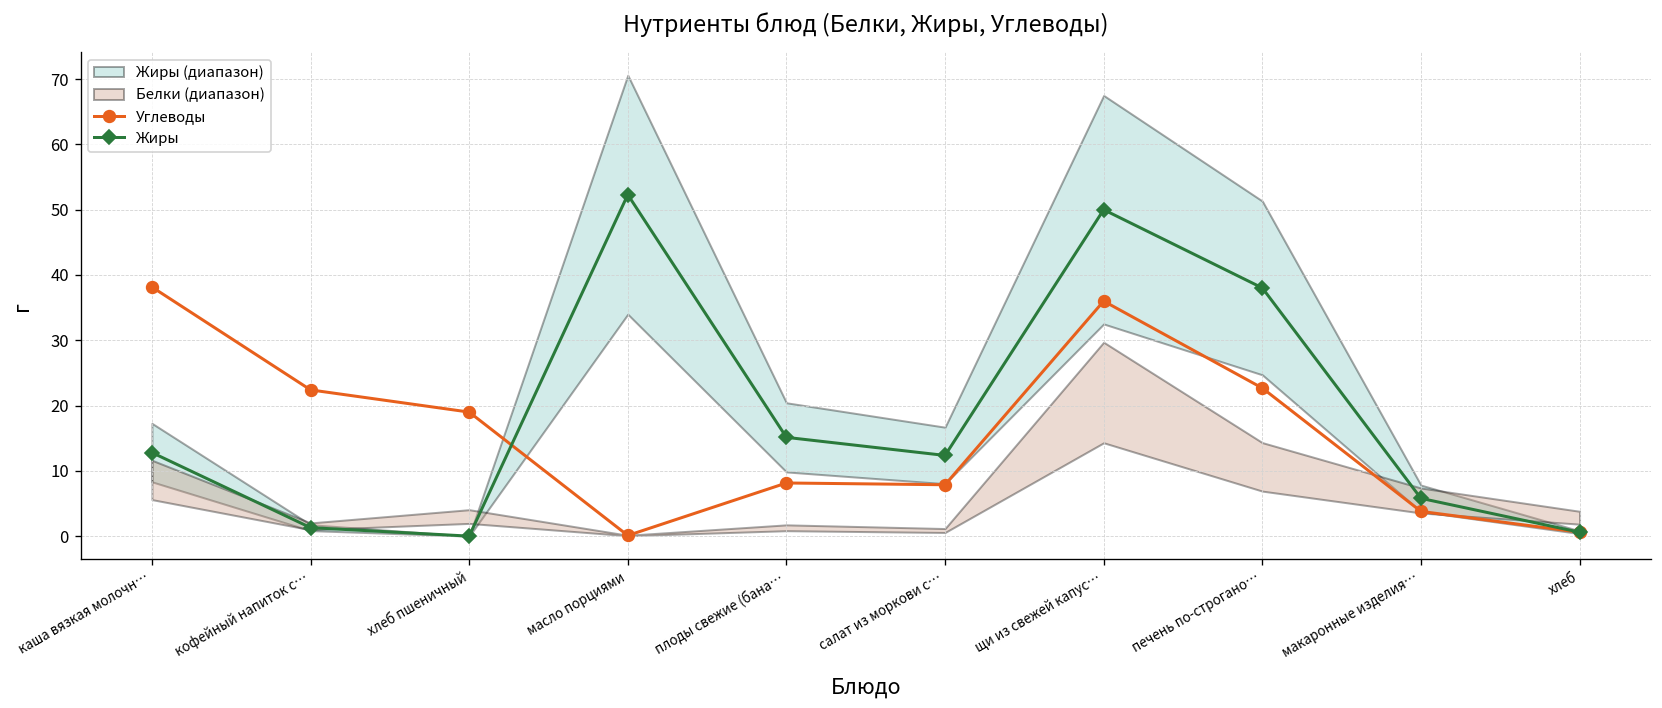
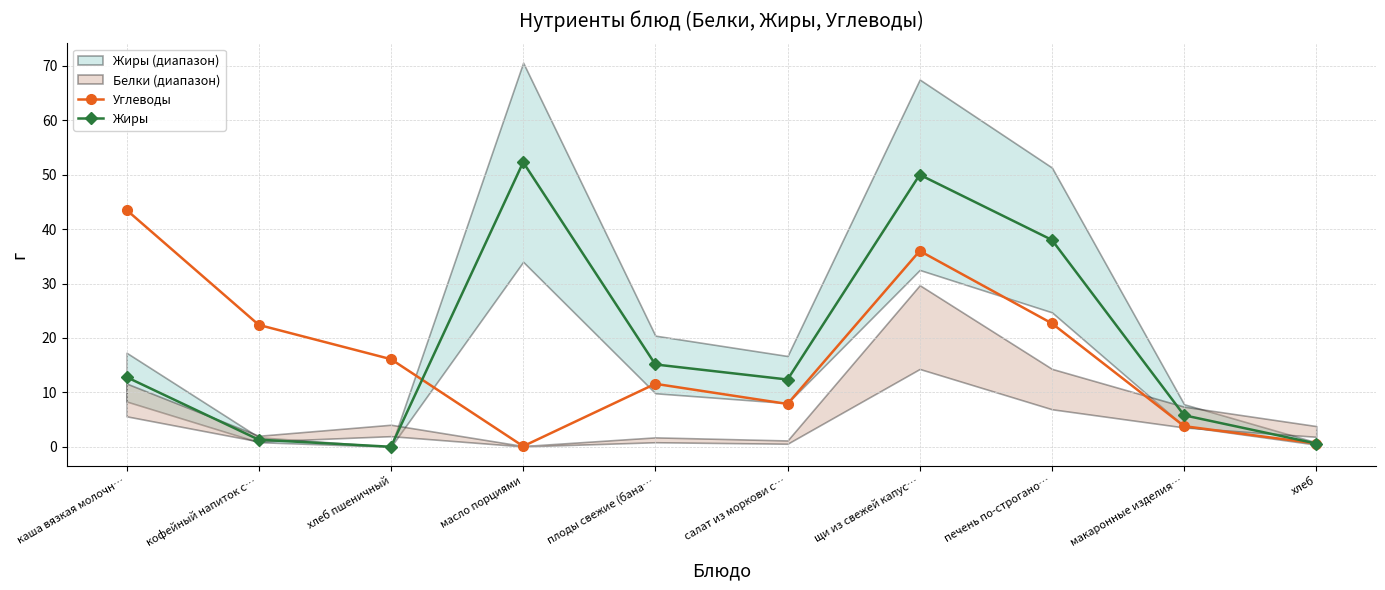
  {
    "Углеводы": {
-     "каша вязкая молочн…": 38,
+     "каша вязкая молочн…": 44,
      "кофейный напиток с…": 22,
-     "хлеб пшеничный": 19,
-     "плоды свежие (бана…": 8,
+     "хлеб пшеничный": 16,
+     "плоды свежие (бана…": 12,
      "салат из моркови с…": 8,
      "щи из свежей капус…": 36,
      "печень по-строгано…": 23,
      "макаронные изделия…": 4
    },
    "Жиры": {
      "каша вязкая молочн…": 13,
      "масло порциями": 52,
      "плоды свежие (бана…": 15,
      "салат из моркови с…": 12,
      "щи из свежей капус…": 50,
      "печень по-строгано…": 38,
      "макаронные изделия…": 6
    }
  }
